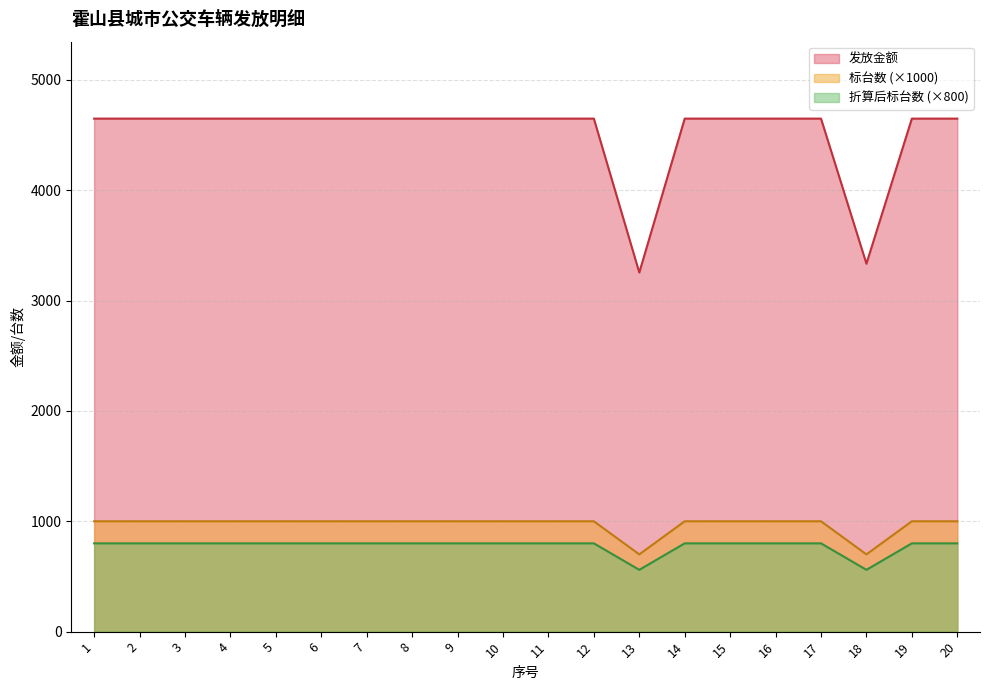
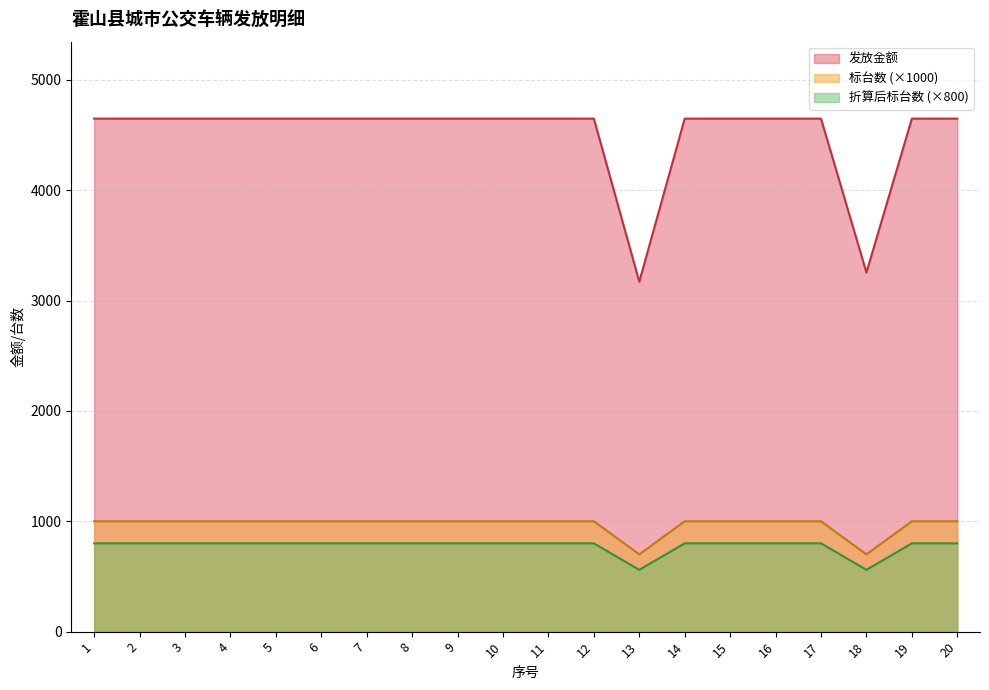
  {
    "发放金额": {
      "1": 4650,
      "2": 4650,
      "3": 4650,
      "4": 4650,
      "5": 4650,
      "6": 4650,
      "7": 4650,
      "8": 4650,
      "9": 4650,
      "10": 4650,
      "11": 4650,
      "12": 4650,
-     "13": 3250,
+     "13": 3170,
      "14": 4650,
      "15": 4650,
      "16": 4650,
      "17": 4650,
-     "18": 3330,
+     "18": 3250,
      "19": 4650,
      "20": 4650
    },
    "标台数 (×1000)": {
      "1": 1000,
      "2": 1000,
      "3": 1000,
      "4": 1000,
      "5": 1000,
      "6": 1000,
      "7": 1000,
      "8": 1000,
      "9": 1000,
      "10": 1000,
      "11": 1000,
      "12": 1000,
      "13": 700,
      "14": 1000,
      "15": 1000,
      "16": 1000,
      "17": 1000,
      "18": 700,
      "19": 1000,
      "20": 1000
    },
    "折算后标台数 (×800)": {
      "1": 800,
      "2": 800,
      "3": 800,
      "4": 800,
      "5": 800,
      "6": 800,
      "7": 800,
      "8": 800,
      "9": 800,
      "10": 800,
      "11": 800,
      "12": 800,
      "13": 560,
      "14": 800,
      "15": 800,
      "16": 800,
      "17": 800,
      "18": 560,
      "19": 800,
      "20": 800
    }
  }
